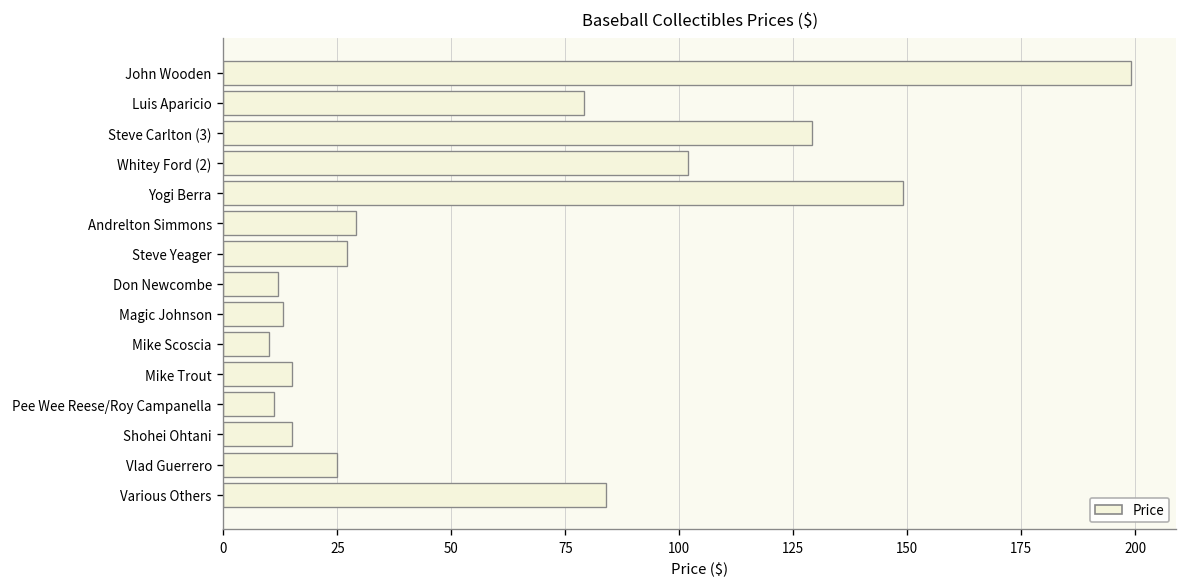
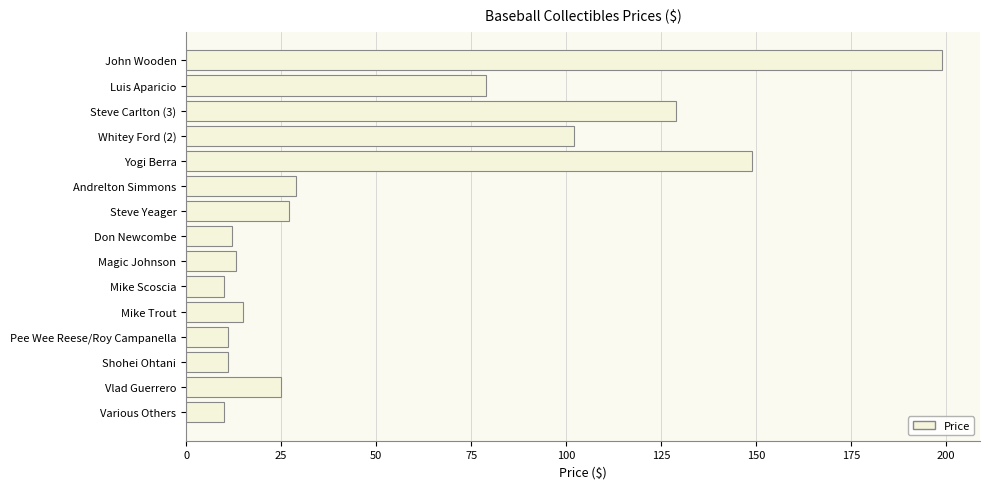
  {
    "John Wooden": 199,
    "Luis Aparicio": 79,
    "Steve Carlton (3)": 129,
    "Whitey Ford (2)": 102,
    "Yogi Berra": 149,
    "Andrelton Simmons": 29,
    "Steve Yeager": 27,
    "Don Newcombe": 12,
    "Magic Johnson": 13,
    "Mike Scoscia": 10,
    "Mike Trout": 15,
    "Pee Wee Reese/Roy Campanella": 11,
-   "Shohei Ohtani": 15,
+   "Shohei Ohtani": 11,
    "Vlad Guerrero": 25,
-   "Various Others": 84
+   "Various Others": 10
  }
